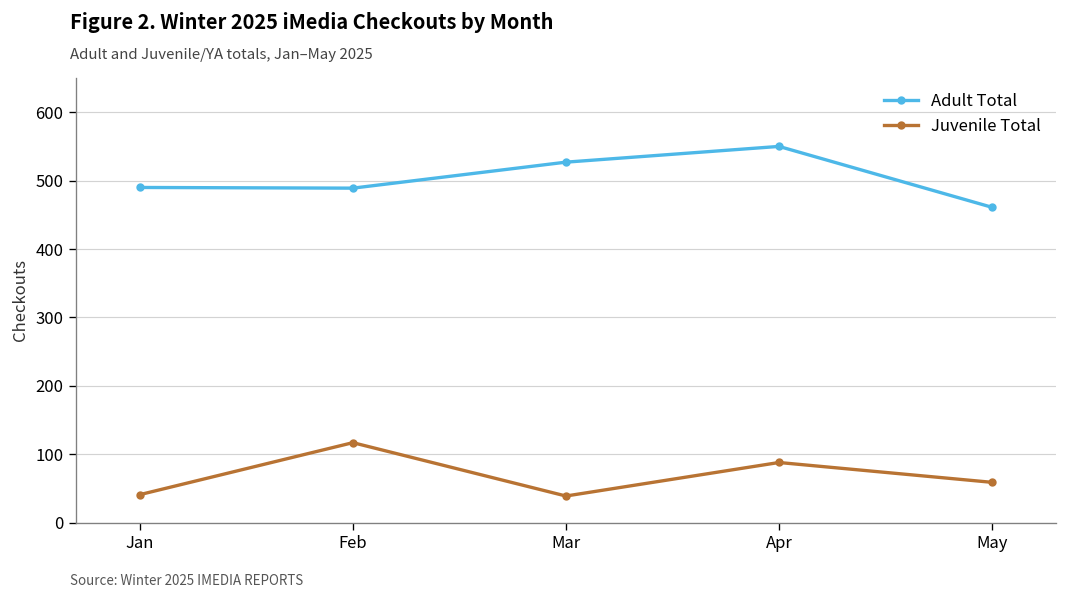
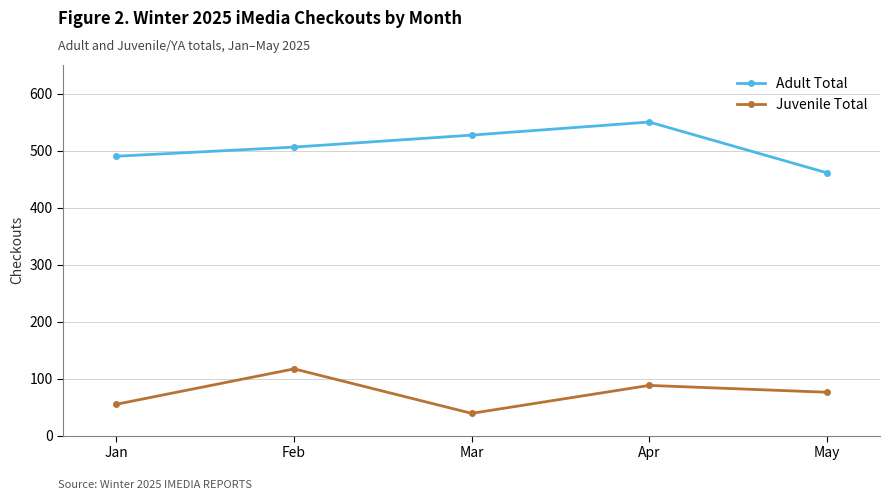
  {
    "Adult Total": {
      "Jan": 490,
-     "Feb": 490,
+     "Feb": 510,
      "Mar": 530,
      "Apr": 550,
      "May": 460
    },
    "Juvenile Total": {
-     "Jan": 40,
+     "Jan": 60,
      "Feb": 120,
      "Mar": 40,
      "Apr": 90,
-     "May": 60
+     "May": 80
    }
  }
